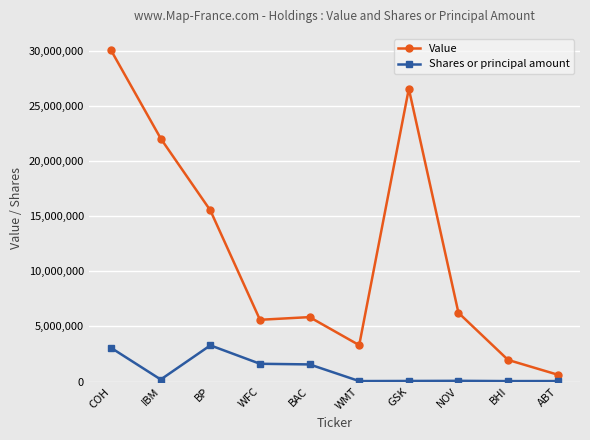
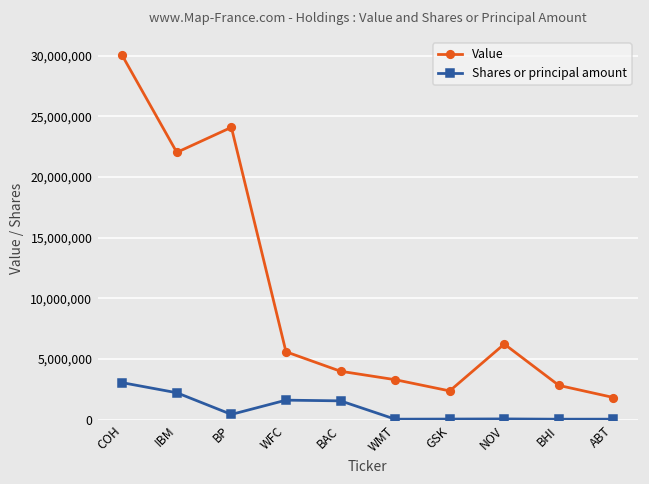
  {
    "Value": {
      "COH": "30,000,000",
      "IBM": "22,000,000",
-     "BP": "15,500,000",
+     "BP": "24,100,000",
      "WFC": "5,600,000",
-     "BAC": "5,800,000",
+     "BAC": "4,000,000",
      "WMT": "3,300,000",
-     "GSK": "26,600,000",
+     "GSK": "2,400,000",
      "NOV": "6,200,000",
-     "BHI": "2,000,000",
-     "ABT": "600,000"
+     "BHI": "2,800,000",
+     "ABT": "1,800,000"
    },
    "Shares or principal amount": {
      "COH": "3,100,000",
-     "IBM": "200,000",
-     "BP": "3,300,000",
+     "IBM": "2,200,000",
+     "BP": "400,000",
      "WFC": "1,600,000",
      "BAC": "1,600,000",
      "WMT": "0",
      "GSK": "100,000",
      "NOV": "100,000",
      "BHI": "0",
      "ABT": "0"
    }
  }
